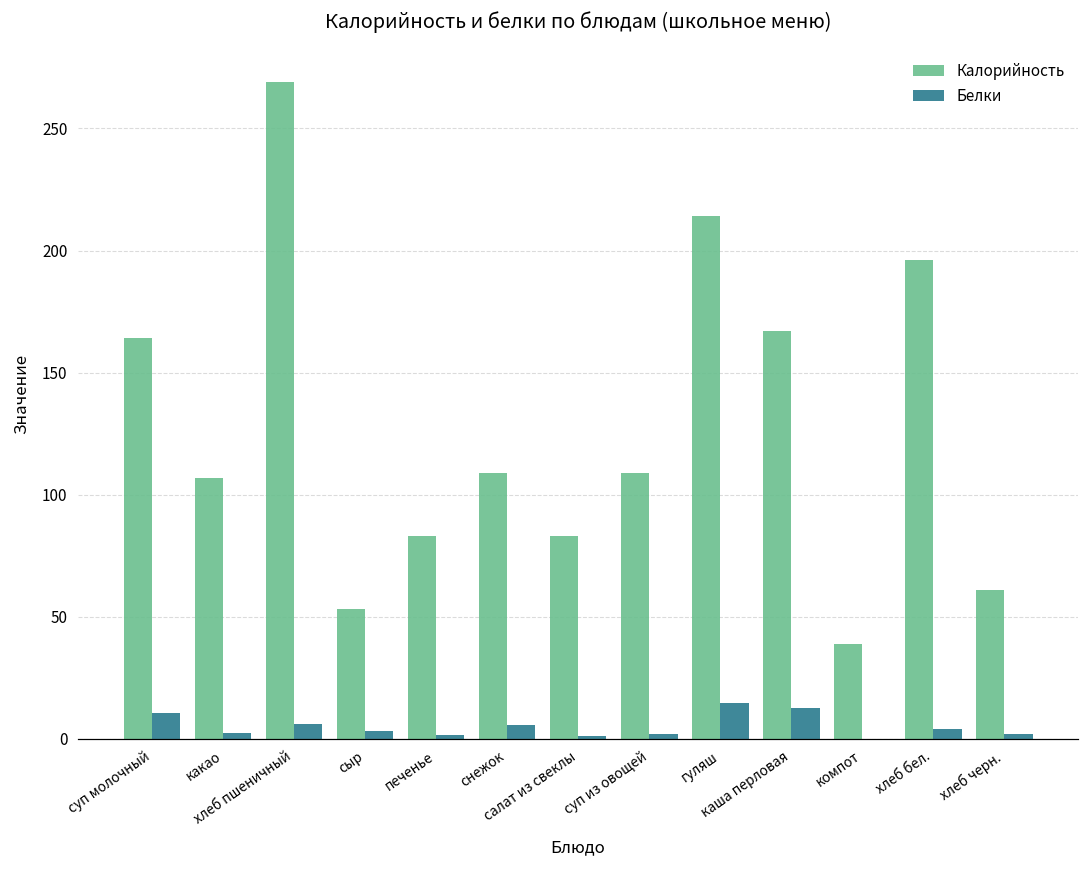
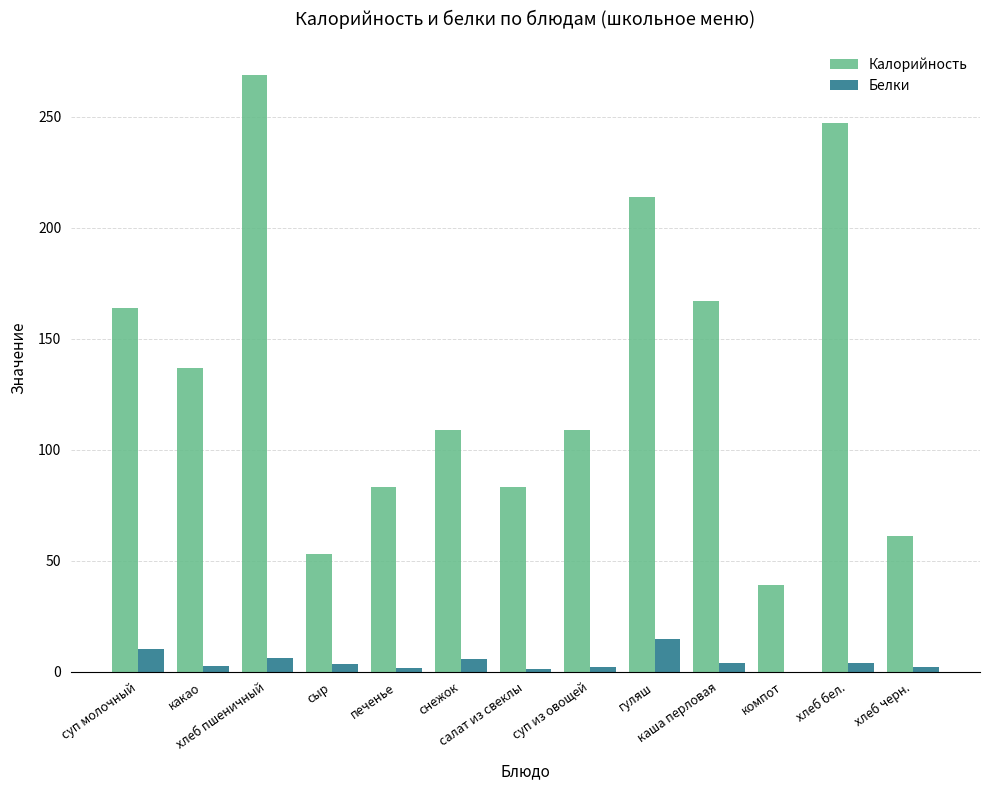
  {
    "Калорийность": {
      "суп молочный": 164,
-     "какао": 107,
+     "какао": 137,
      "хлеб пшеничный": 269,
      "сыр": 53,
      "печенье": 83,
      "снежок": 109,
      "салат из свеклы": 83,
      "суп из овощей": 109,
      "гуляш": 214,
      "каша перловая": 167,
      "компот": 39,
-     "хлеб бел.": 196,
+     "хлеб бел.": 247,
      "хлеб черн.": 61
    },
    "Белки": {
      "суп молочный": 10,
      "какао": 3,
      "хлеб пшеничный": 6,
      "сыр": 3,
      "печенье": 2,
      "снежок": 6,
      "суп из овощей": 2,
      "гуляш": 15,
-     "каша перловая": 13,
+     "каша перловая": 4,
      "компот": 0,
      "хлеб бел.": 4,
      "хлеб черн.": 2
    }
  }
